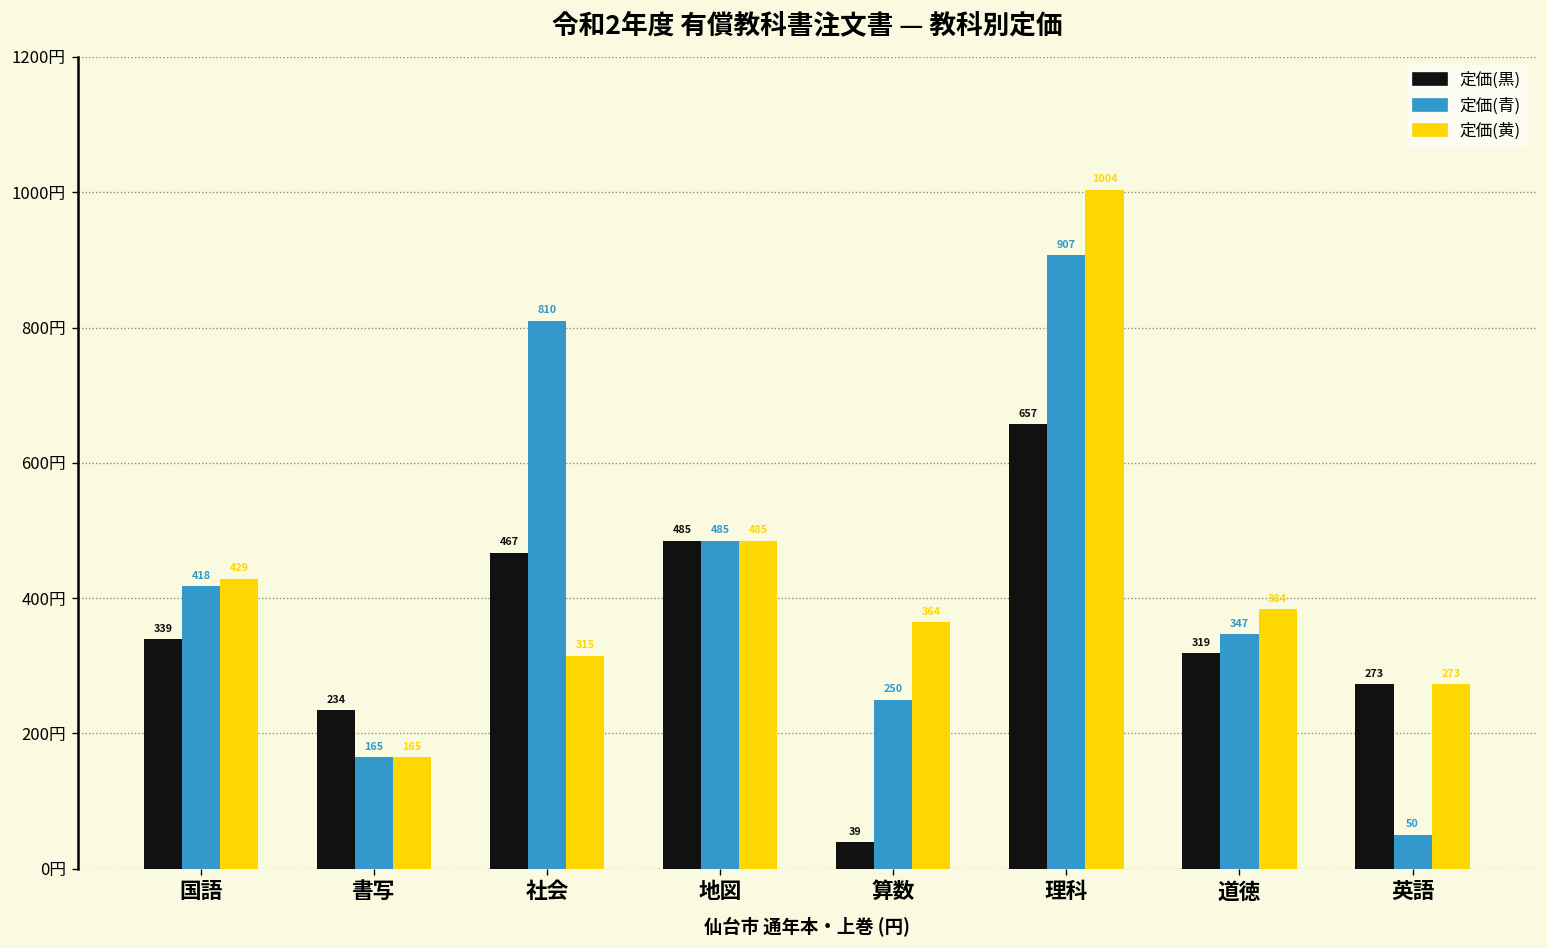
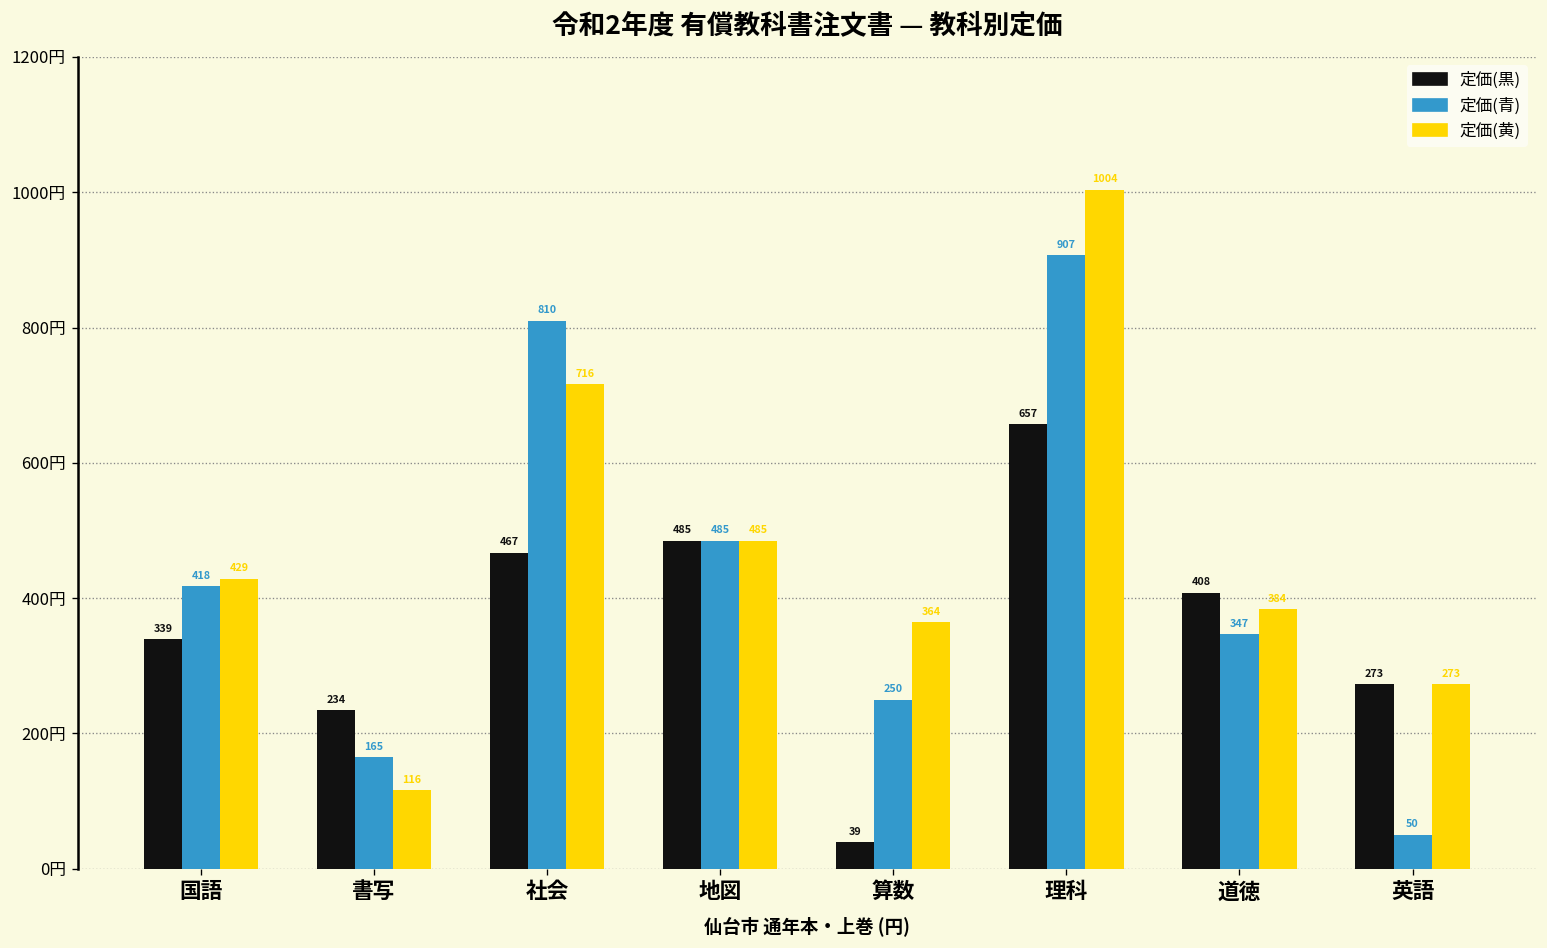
  {
    "定価(黒)": {
      "国語": 339,
      "書写": 234,
      "社会": 467,
      "地図": 485,
      "算数": 39,
      "理科": 657,
-     "道徳": 319,
+     "道徳": 408,
      "英語": 273
    },
    "定価(青)": {
      "国語": 418,
      "書写": 165,
      "社会": 810,
      "地図": 485,
      "算数": 250,
      "理科": 907,
      "道徳": 347,
      "英語": 50
    },
    "定価(黄)": {
      "国語": 429,
-     "書写": 165,
-     "社会": 315,
+     "書写": 116,
+     "社会": 716,
      "地図": 485,
      "算数": 364,
      "理科": 1004,
      "道徳": 384,
      "英語": 273
    }
  }
